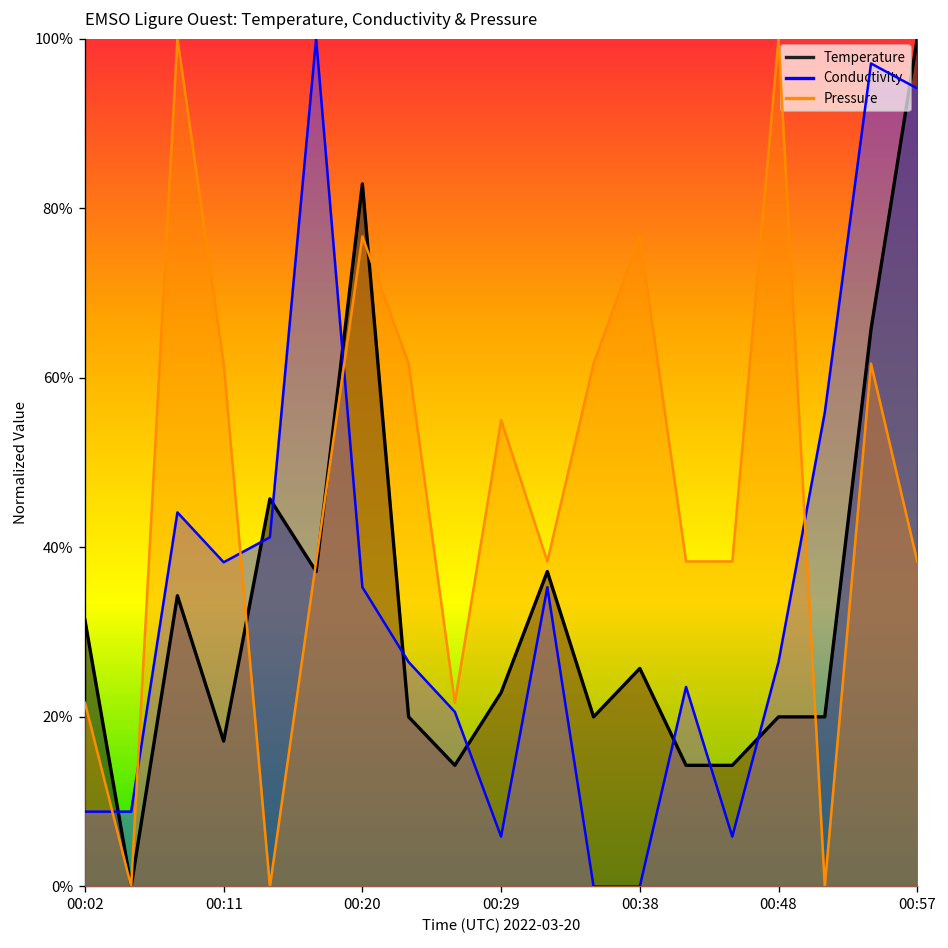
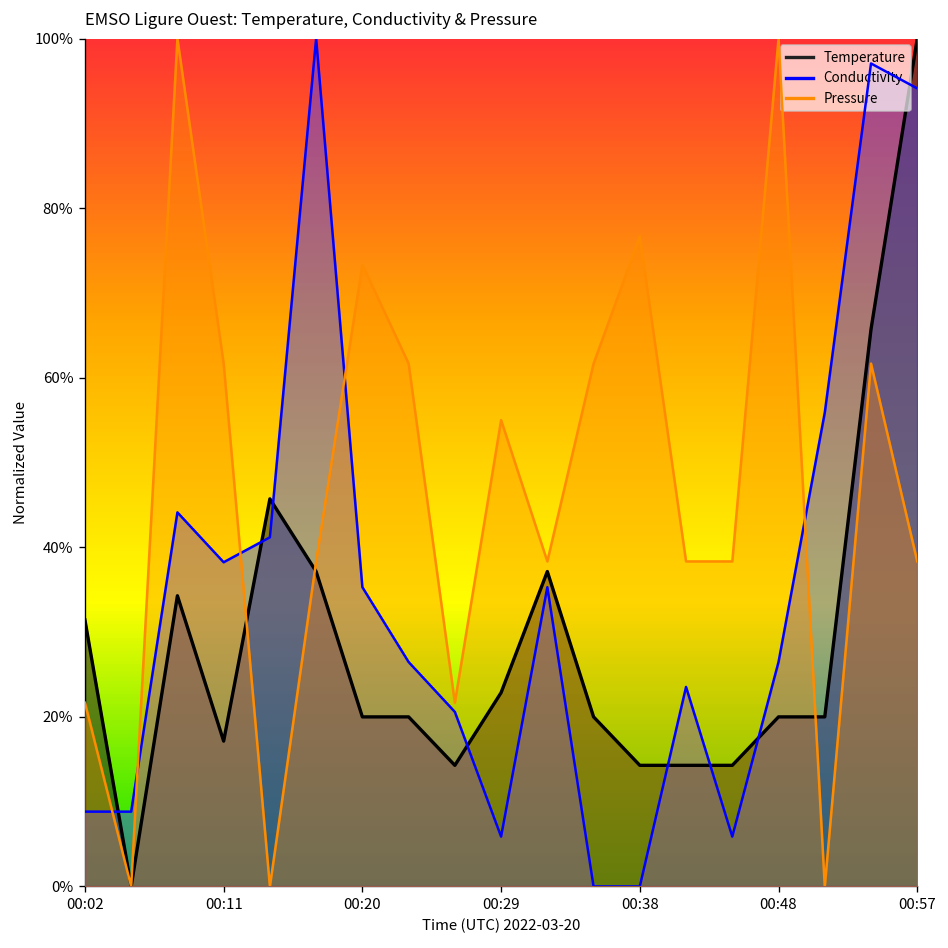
  {
    "Temperature": {
      "00:02": "31%",
      "00:11": "17%",
-     "00:20": "83%",
+     "00:20": "20%",
      "00:29": "23%",
-     "00:38": "26%",
+     "00:38": "14%",
      "00:48": "20%",
      "00:57": "100%"
    },
    "Pressure": {
      "00:02": "22%",
      "00:11": "62%",
-     "00:20": "77%",
+     "00:20": "73%",
      "00:29": "55%",
      "00:38": "77%",
      "00:48": "100%",
      "00:57": "38%"
    }
  }
